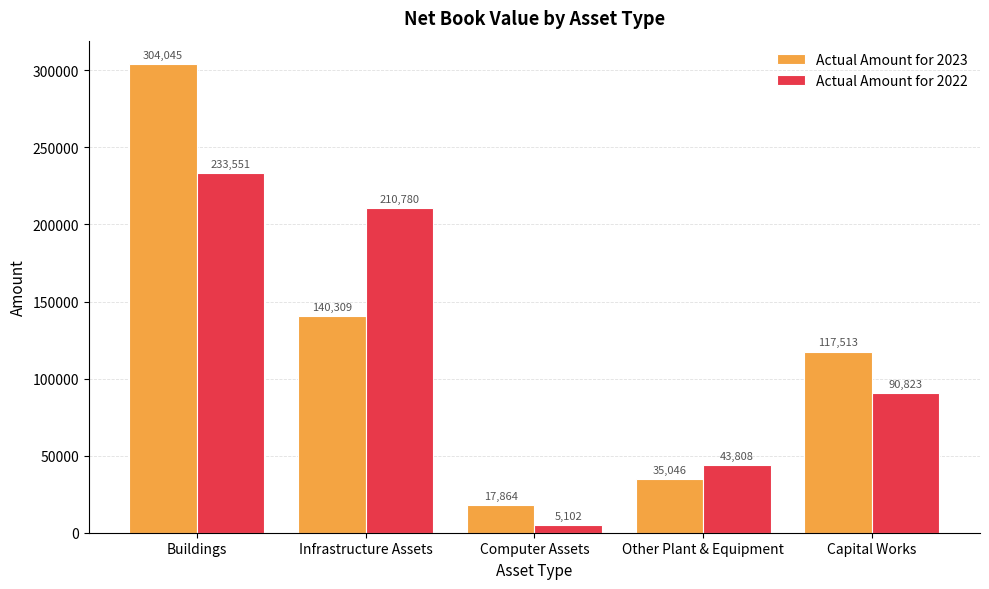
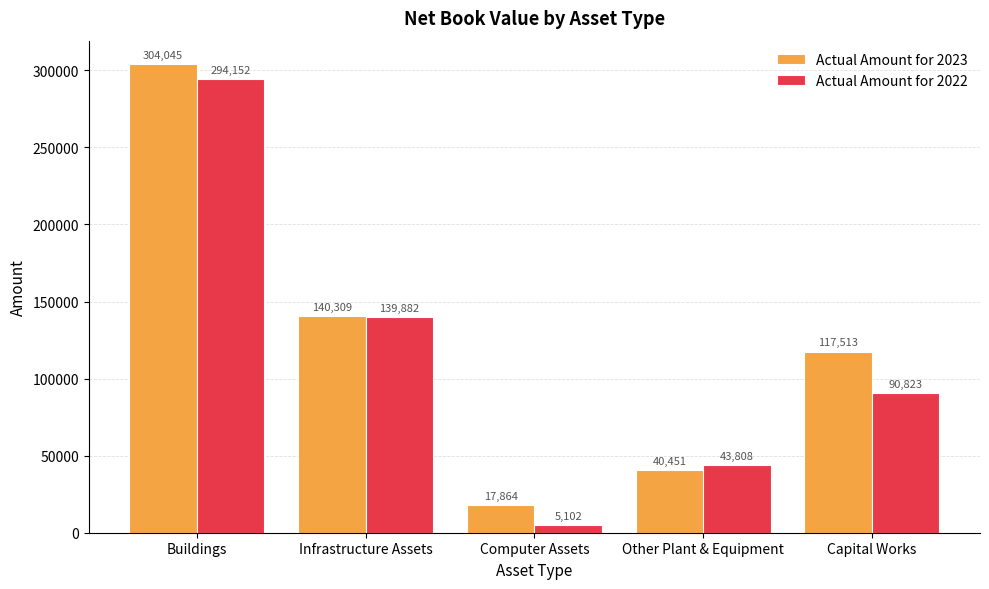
  {
    "Actual Amount for 2023": {
      "Buildings": "304,045",
      "Infrastructure Assets": "140,309",
      "Computer Assets": "17,864",
-     "Other Plant & Equipment": "35,046",
+     "Other Plant & Equipment": "40,451",
      "Capital Works": "117,513"
    },
    "Actual Amount for 2022": {
-     "Buildings": "233,551",
-     "Infrastructure Assets": "210,780",
+     "Buildings": "294,152",
+     "Infrastructure Assets": "139,882",
      "Computer Assets": "5,102",
      "Other Plant & Equipment": "43,808",
      "Capital Works": "90,823"
    }
  }
